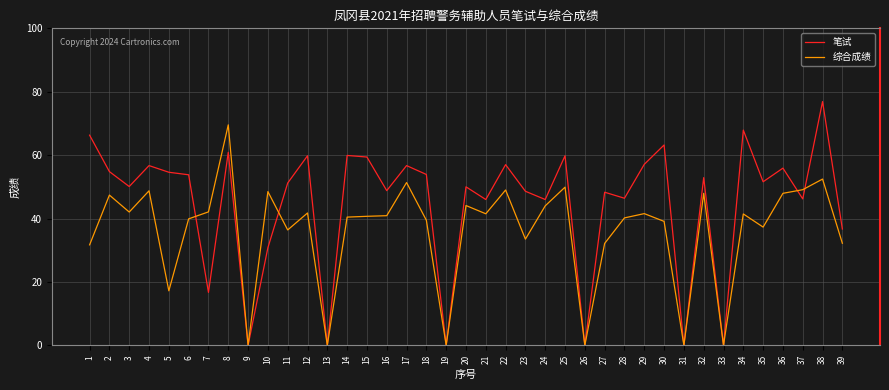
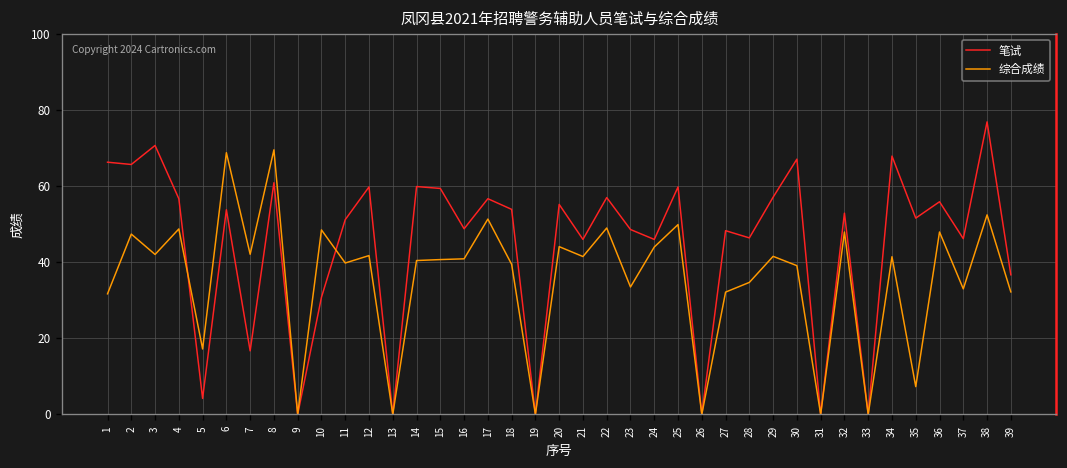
  {
    "笔试": {
      "1": 66,
-     "2": 55,
-     "3": 50,
+     "2": 66,
+     "3": 71,
      "4": 57,
-     "5": 55,
+     "5": 4,
      "6": 54,
      "7": 17,
      "8": 61,
      "10": 31,
      "11": 51,
      "12": 60,
      "14": 60,
      "15": 59,
      "16": 49,
      "17": 57,
      "18": 54,
-     "20": 50,
+     "20": 55,
      "21": 46,
      "22": 57,
      "23": 49,
      "24": 46,
      "25": 60,
      "27": 48,
      "28": 46,
      "29": 57,
-     "30": 63,
+     "30": 67,
      "32": 53,
      "34": 68,
      "35": 52,
      "36": 56,
      "37": 46,
      "38": 77,
      "39": 37
    },
    "综合成绩": {
      "1": 32,
      "2": 47,
      "3": 42,
      "4": 49,
      "5": 17,
-     "6": 40,
+     "6": 69,
      "7": 42,
      "8": 70,
      "10": 49,
-     "11": 36,
+     "11": 40,
      "12": 42,
      "14": 40,
      "15": 41,
      "16": 41,
      "17": 51,
      "18": 39,
      "20": 44,
      "21": 42,
      "22": 49,
      "23": 34,
      "24": 44,
      "25": 50,
      "27": 32,
-     "28": 40,
+     "28": 35,
      "29": 42,
      "30": 39,
      "32": 48,
      "34": 41,
-     "35": 37,
+     "35": 7,
      "36": 48,
-     "37": 49,
+     "37": 33,
      "38": 52,
      "39": 32
    }
  }
